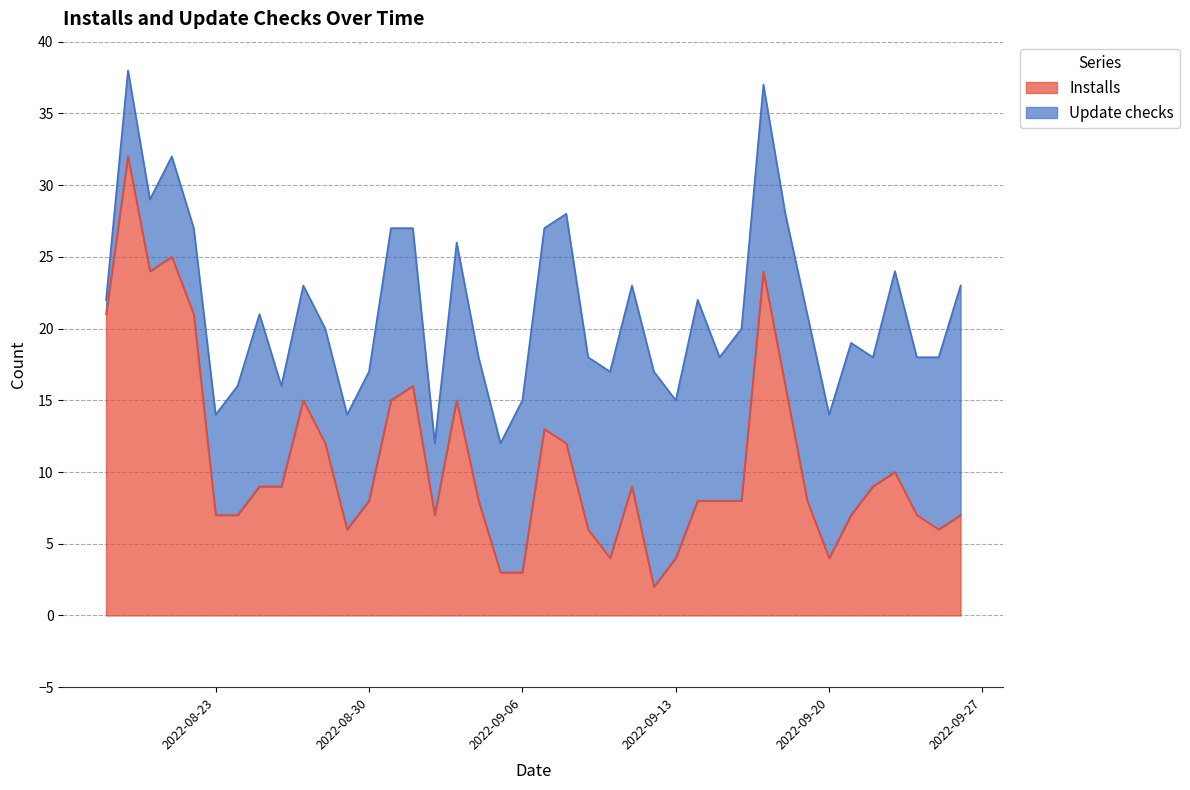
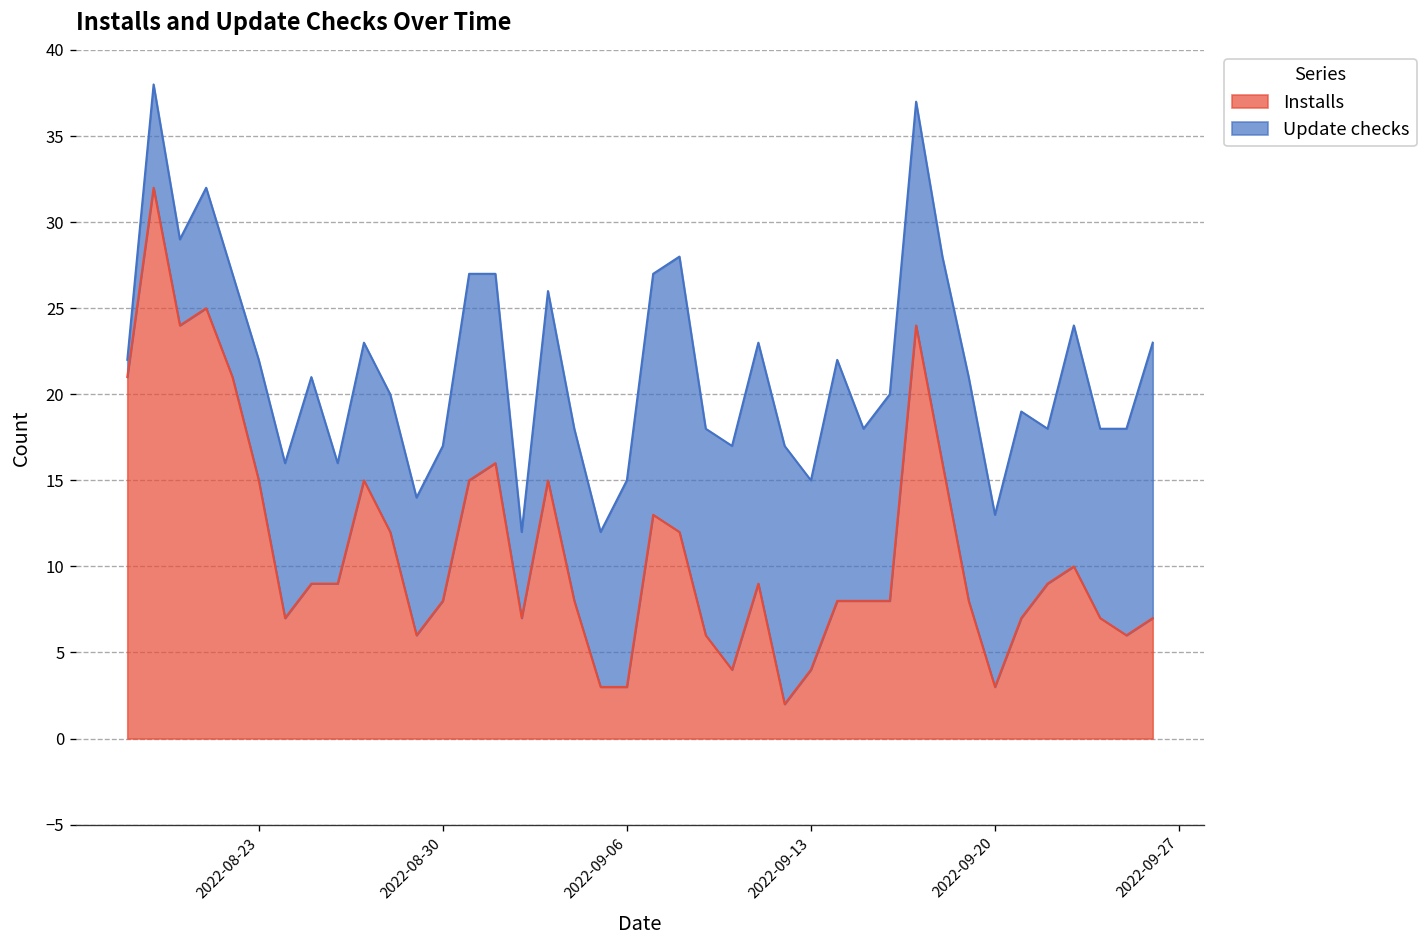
  {
    "Installs": {
-     "2022-08-23": 7,
+     "2022-08-23": 15,
      "2022-08-30": 8,
      "2022-09-06": 3,
      "2022-09-13": 4,
-     "2022-09-20": 4
+     "2022-09-20": 3
    },
    "Update checks": {
      "2022-08-23": 7,
      "2022-08-30": 9,
      "2022-09-06": 12,
      "2022-09-13": 11,
      "2022-09-20": 10
    }
  }
